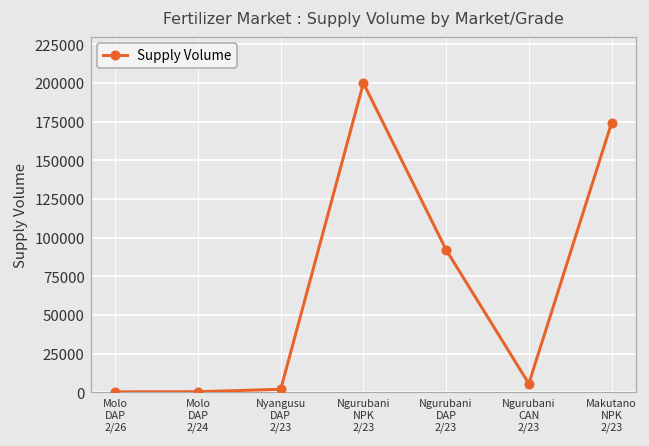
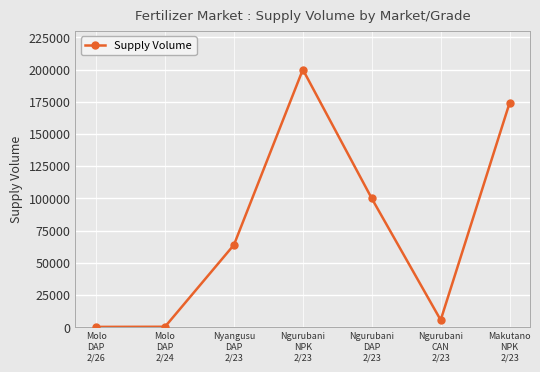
  {
    "Molo DAP 2/26": 0,
    "Molo DAP 2/24": 0,
-   "Nyangusu DAP 2/23": 2000,
+   "Nyangusu DAP 2/23": 64000,
    "Ngurubani NPK 2/23": 200000,
-   "Ngurubani DAP 2/23": 92000,
+   "Ngurubani DAP 2/23": 100000,
    "Ngurubani CAN 2/23": 6000,
    "Makutano NPK 2/23": 174000
  }
